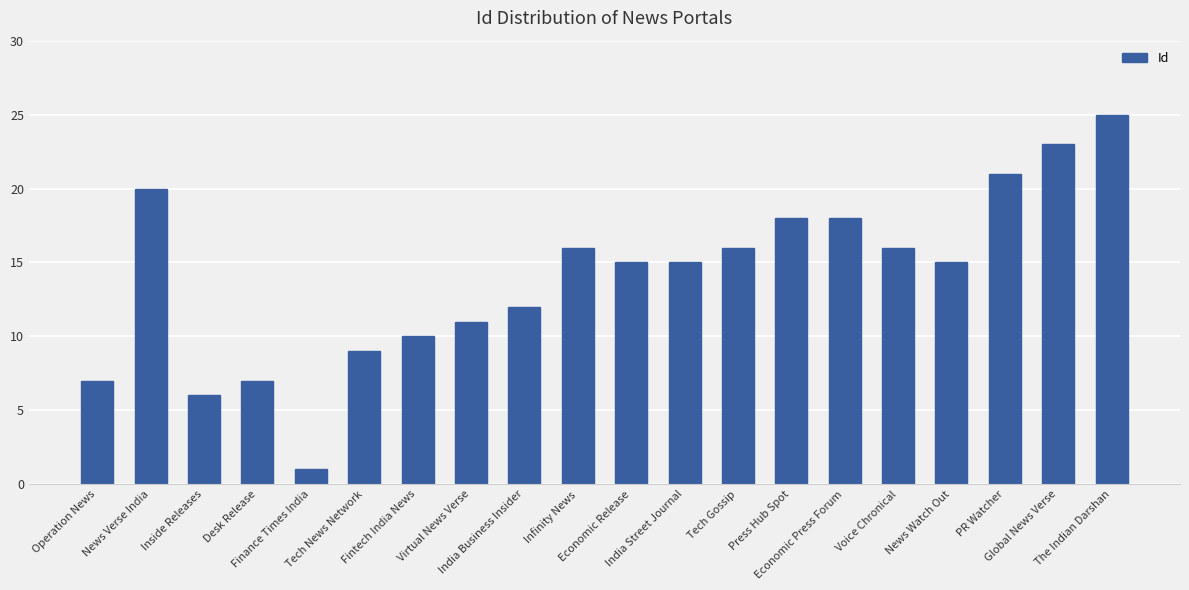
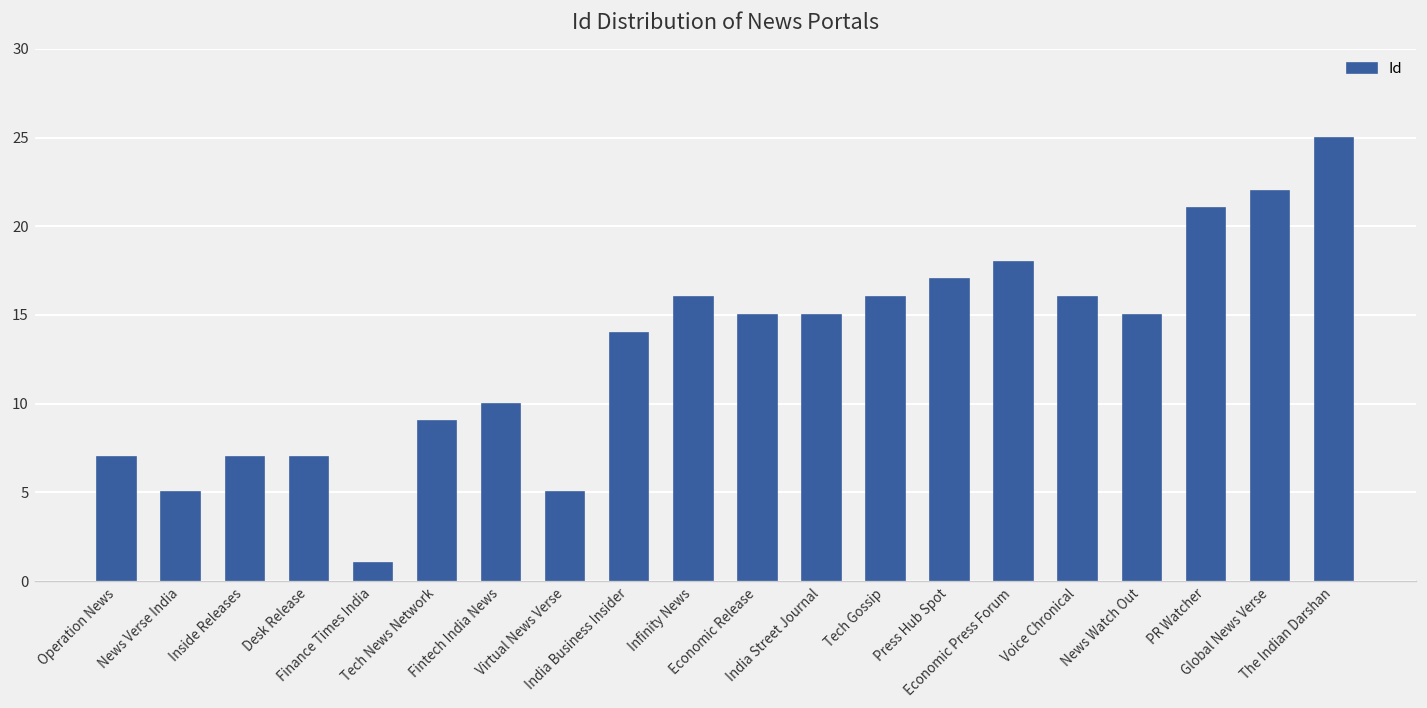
  {
    "Operation News": 7,
-   "News Verse India": 20,
-   "Inside Releases": 6,
+   "News Verse India": 5,
+   "Inside Releases": 7,
    "Desk Release": 7,
    "Finance Times India": 1,
    "Tech News Network": 9,
    "Fintech India News": 10,
-   "Virtual News Verse": 11,
-   "India Business Insider": 12,
+   "Virtual News Verse": 5,
+   "India Business Insider": 14,
    "Infinity News": 16,
    "Economic Release": 15,
    "India Street Journal": 15,
    "Tech Gossip": 16,
-   "Press Hub Spot": 18,
+   "Press Hub Spot": 17,
    "Economic Press Forum": 18,
    "Voice Chronical": 16,
    "News Watch Out": 15,
    "PR Watcher": 21,
-   "Global News Verse": 23,
+   "Global News Verse": 22,
    "The Indian Darshan": 25
  }
